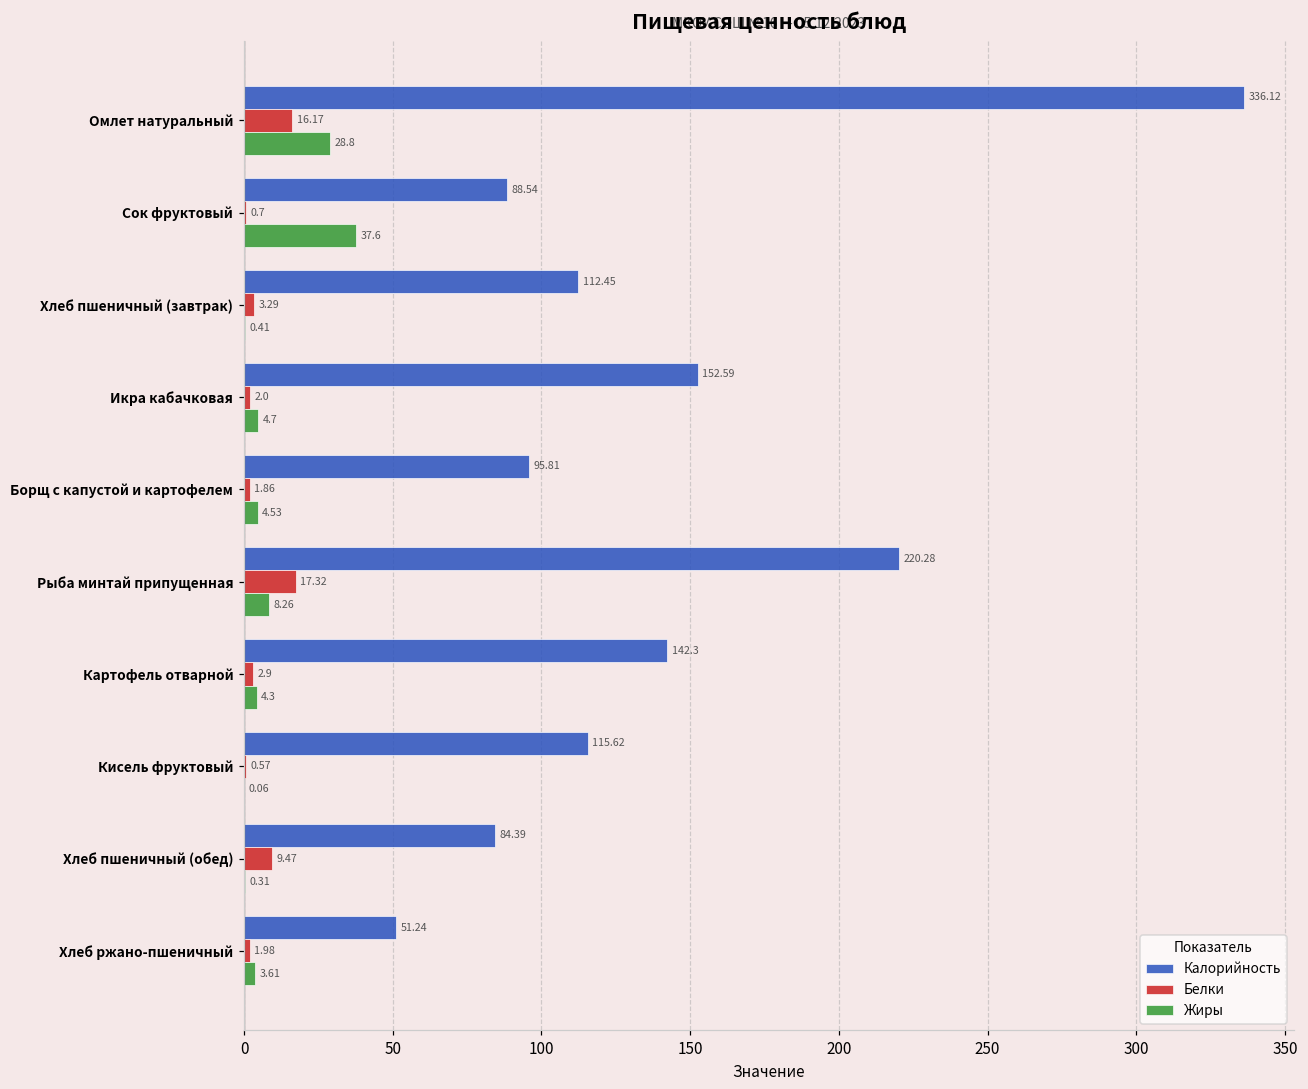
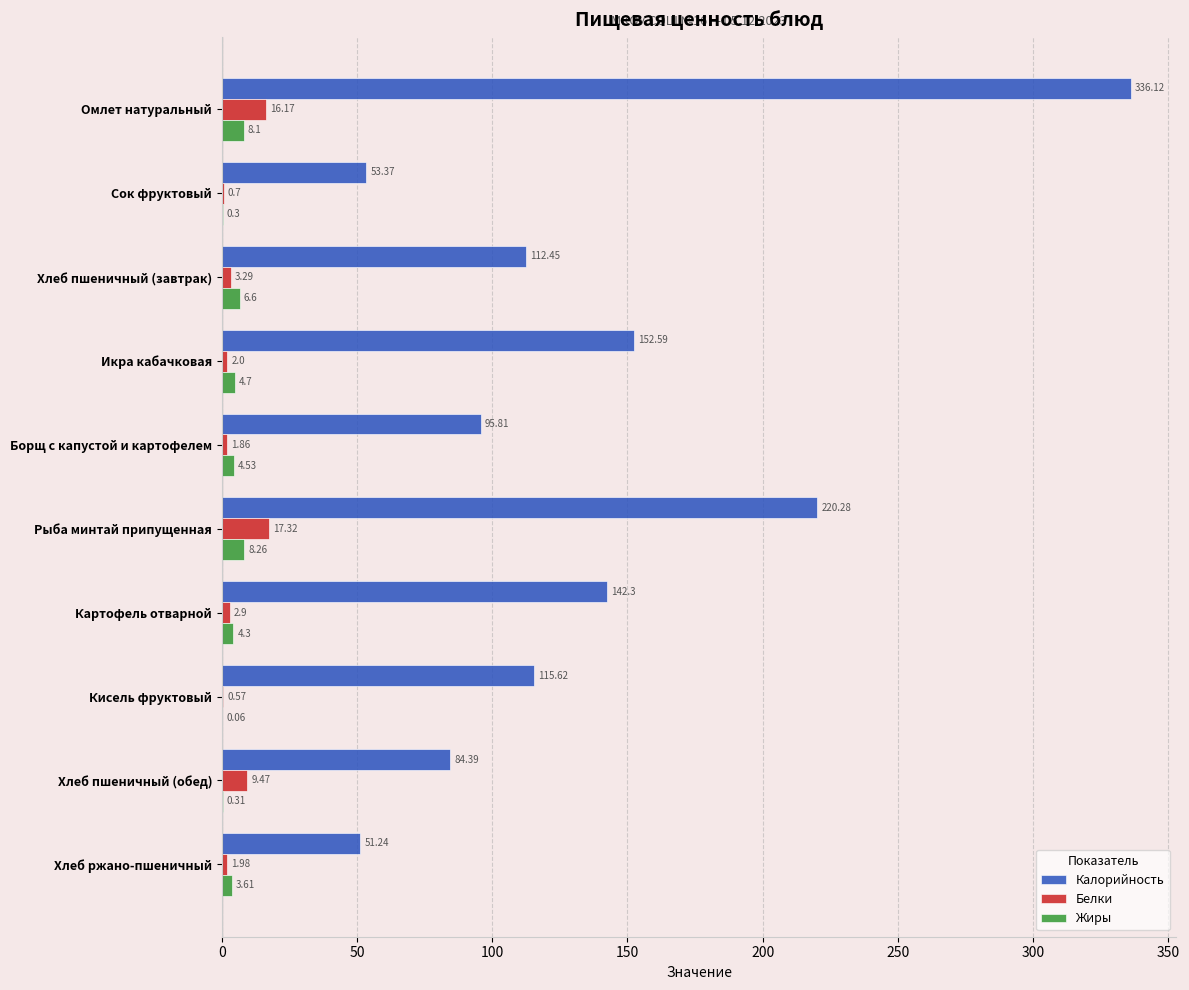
  {
    "Калорийность": {
      "Омлет натуральный": 336.12,
-     "Сок фруктовый": 88.54,
+     "Сок фруктовый": 53.37,
      "Хлеб пшеничный (завтрак)": 112.45,
      "Икра кабачковая": 152.59,
      "Борщ с капустой и картофелем": 95.81,
      "Рыба минтай припущенная": 220.28,
      "Картофель отварной": 142.3,
      "Кисель фруктовый": 115.62,
      "Хлеб пшеничный (обед)": 84.39,
      "Хлеб ржано-пшеничный": 51.24
    },
    "Белки": {
      "Омлет натуральный": 16.17,
      "Сок фруктовый": 0.7,
      "Хлеб пшеничный (завтрак)": 3.29,
      "Икра кабачковая": 2.0,
      "Борщ с капустой и картофелем": 1.86,
      "Рыба минтай припущенная": 17.32,
      "Картофель отварной": 2.9,
      "Кисель фруктовый": 0.57,
      "Хлеб пшеничный (обед)": 9.47,
      "Хлеб ржано-пшеничный": 1.98
    },
    "Жиры": {
-     "Омлет натуральный": 28.8,
-     "Сок фруктовый": 37.6,
-     "Хлеб пшеничный (завтрак)": 0.41,
+     "Омлет натуральный": 8.1,
+     "Сок фруктовый": 0.3,
+     "Хлеб пшеничный (завтрак)": 6.6,
      "Икра кабачковая": 4.7,
      "Борщ с капустой и картофелем": 4.53,
      "Рыба минтай припущенная": 8.26,
      "Картофель отварной": 4.3,
      "Кисель фруктовый": 0.06,
      "Хлеб пшеничный (обед)": 0.31,
      "Хлеб ржано-пшеничный": 3.61
    }
  }
